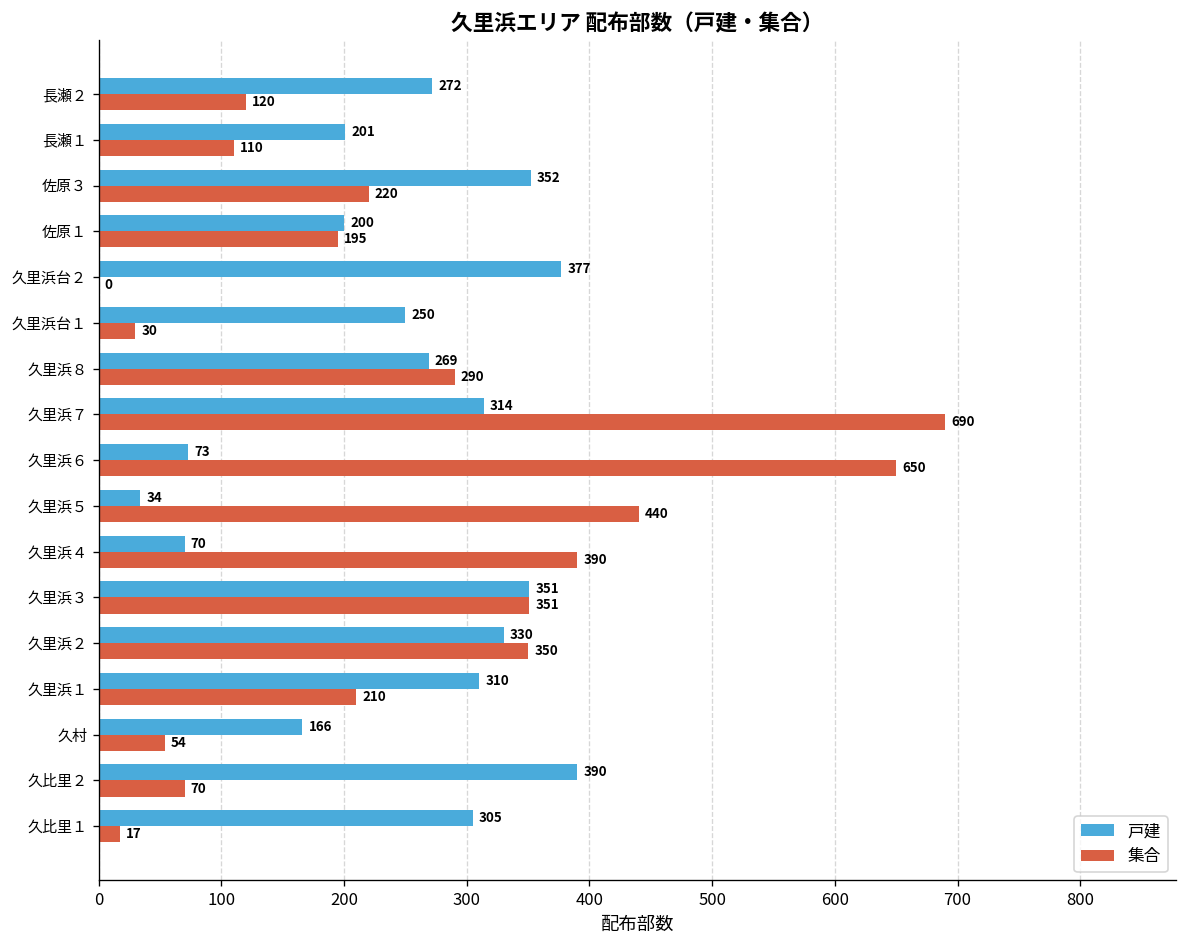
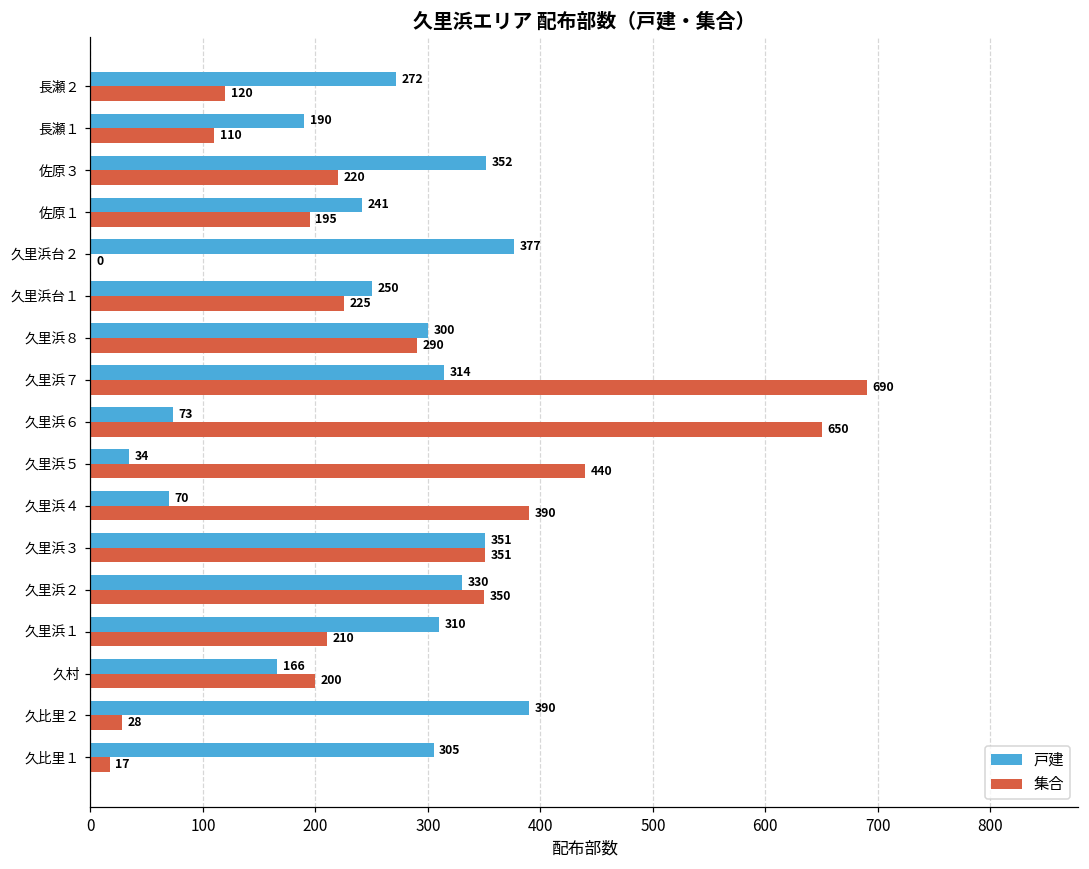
  {
    "戸建": {
      "長瀬２": 272,
-     "長瀬１": 201,
+     "長瀬１": 190,
      "佐原３": 352,
-     "佐原１": 200,
+     "佐原１": 241,
      "久里浜台２": 377,
      "久里浜台１": 250,
-     "久里浜８": 269,
+     "久里浜８": 300,
      "久里浜７": 314,
      "久里浜６": 73,
      "久里浜５": 34,
      "久里浜４": 70,
      "久里浜３": 351,
      "久里浜２": 330,
      "久里浜１": 310,
      "久村": 166,
      "久比里２": 390,
      "久比里１": 305
    },
    "集合": {
      "長瀬２": 120,
      "長瀬１": 110,
      "佐原３": 220,
      "佐原１": 195,
      "久里浜台２": 0,
-     "久里浜台１": 30,
+     "久里浜台１": 225,
      "久里浜８": 290,
      "久里浜７": 690,
      "久里浜６": 650,
      "久里浜５": 440,
      "久里浜４": 390,
      "久里浜３": 351,
      "久里浜２": 350,
      "久里浜１": 210,
-     "久村": 54,
-     "久比里２": 70,
+     "久村": 200,
+     "久比里２": 28,
      "久比里１": 17
    }
  }
